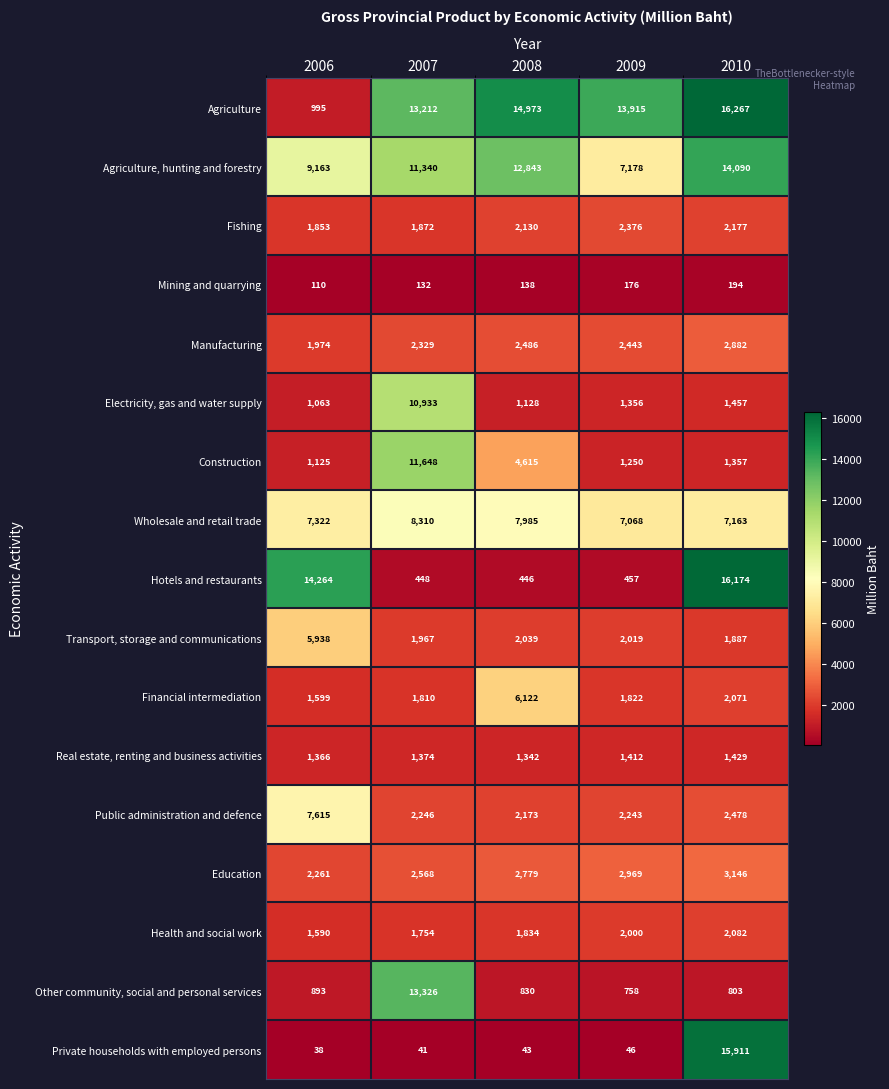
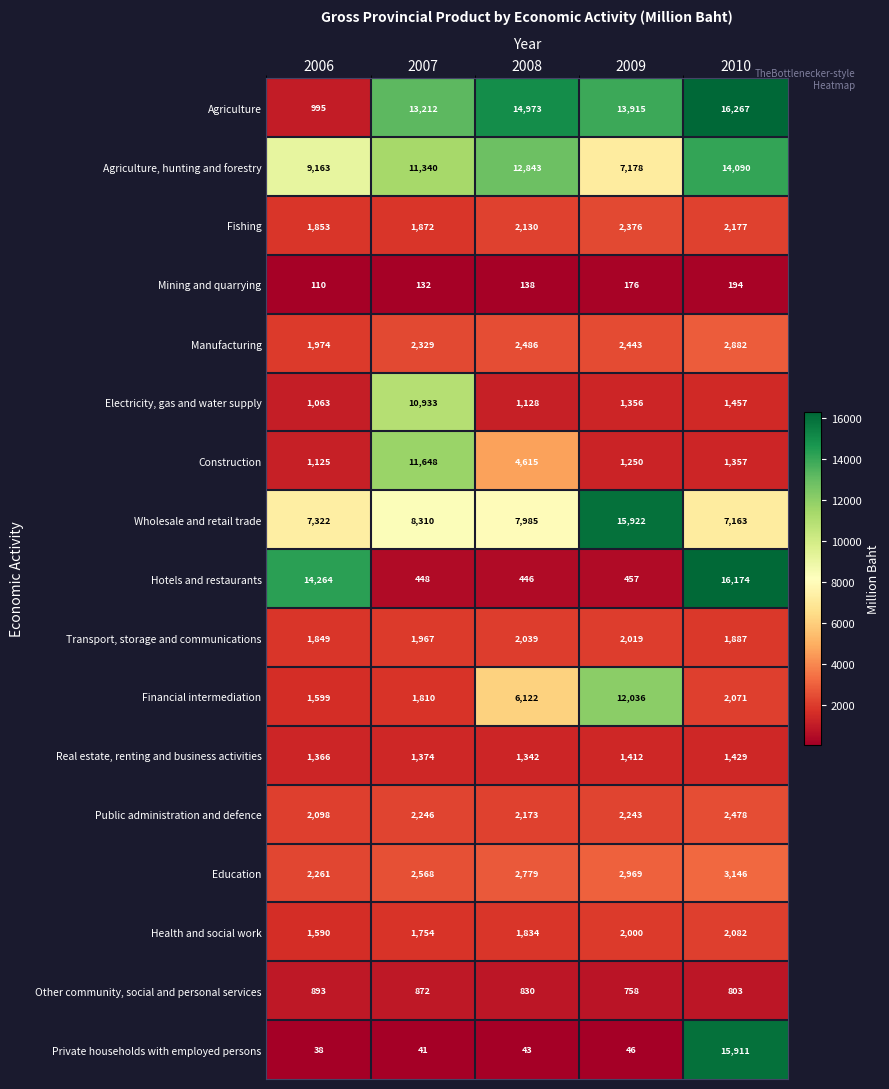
  {
    "Agriculture": {
      "2006": "995",
      "2007": "13,212",
      "2008": "14,973",
      "2009": "13,915",
      "2010": "16,267"
    },
    "Agriculture, hunting and forestry": {
      "2006": "9,163",
      "2007": "11,340",
      "2008": "12,843",
      "2009": "7,178",
      "2010": "14,090"
    },
    "Fishing": {
      "2006": "1,853",
      "2007": "1,872",
      "2008": "2,130",
      "2009": "2,376",
      "2010": "2,177"
    },
    "Mining and quarrying": {
      "2006": "110",
      "2007": "132",
      "2008": "138",
      "2009": "176",
      "2010": "194"
    },
    "Manufacturing": {
      "2006": "1,974",
      "2007": "2,329",
      "2008": "2,486",
      "2009": "2,443",
      "2010": "2,882"
    },
    "Electricity, gas and water supply": {
      "2006": "1,063",
      "2007": "10,933",
      "2008": "1,128",
      "2009": "1,356",
      "2010": "1,457"
    },
    "Construction": {
      "2006": "1,125",
      "2007": "11,648",
      "2008": "4,615",
      "2009": "1,250",
      "2010": "1,357"
    },
    "Wholesale and retail trade": {
      "2006": "7,322",
      "2007": "8,310",
      "2008": "7,985",
-     "2009": "7,068",
+     "2009": "15,922",
      "2010": "7,163"
    },
    "Hotels and restaurants": {
      "2006": "14,264",
      "2007": "448",
      "2008": "446",
      "2009": "457",
      "2010": "16,174"
    },
    "Transport, storage and communications": {
-     "2006": "5,938",
+     "2006": "1,849",
      "2007": "1,967",
      "2008": "2,039",
      "2009": "2,019",
      "2010": "1,887"
    },
    "Financial intermediation": {
      "2006": "1,599",
      "2007": "1,810",
      "2008": "6,122",
-     "2009": "1,822",
+     "2009": "12,036",
      "2010": "2,071"
    },
    "Real estate, renting and business activities": {
      "2006": "1,366",
      "2007": "1,374",
      "2008": "1,342",
      "2009": "1,412",
      "2010": "1,429"
    },
    "Public administration and defence": {
-     "2006": "7,615",
+     "2006": "2,098",
      "2007": "2,246",
      "2008": "2,173",
      "2009": "2,243",
      "2010": "2,478"
    },
    "Education": {
      "2006": "2,261",
      "2007": "2,568",
      "2008": "2,779",
      "2009": "2,969",
      "2010": "3,146"
    },
    "Health and social work": {
      "2006": "1,590",
      "2007": "1,754",
      "2008": "1,834",
      "2009": "2,000",
      "2010": "2,082"
    },
    "Other community, social and personal services": {
      "2006": "893",
-     "2007": "13,326",
+     "2007": "872",
      "2008": "830",
      "2009": "758",
      "2010": "803"
    },
    "Private households with employed persons": {
      "2006": "38",
      "2007": "41",
      "2008": "43",
      "2009": "46",
      "2010": "15,911"
    }
  }
